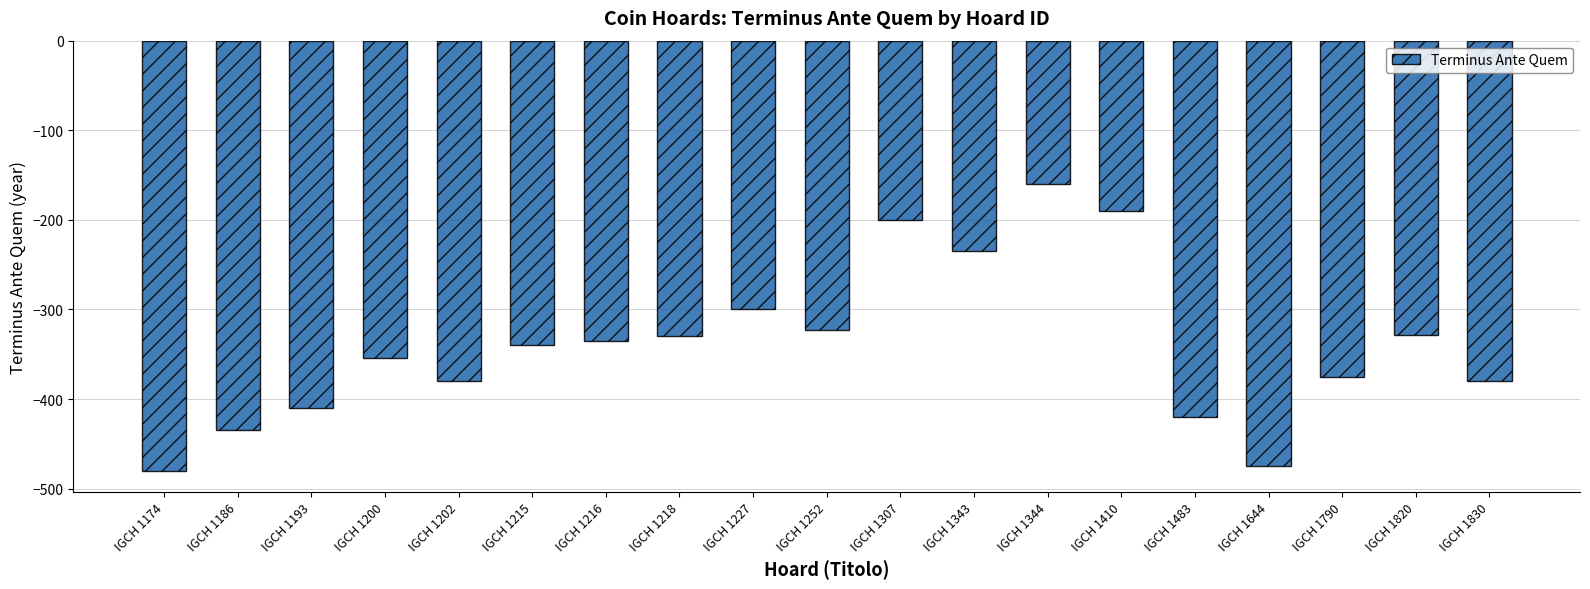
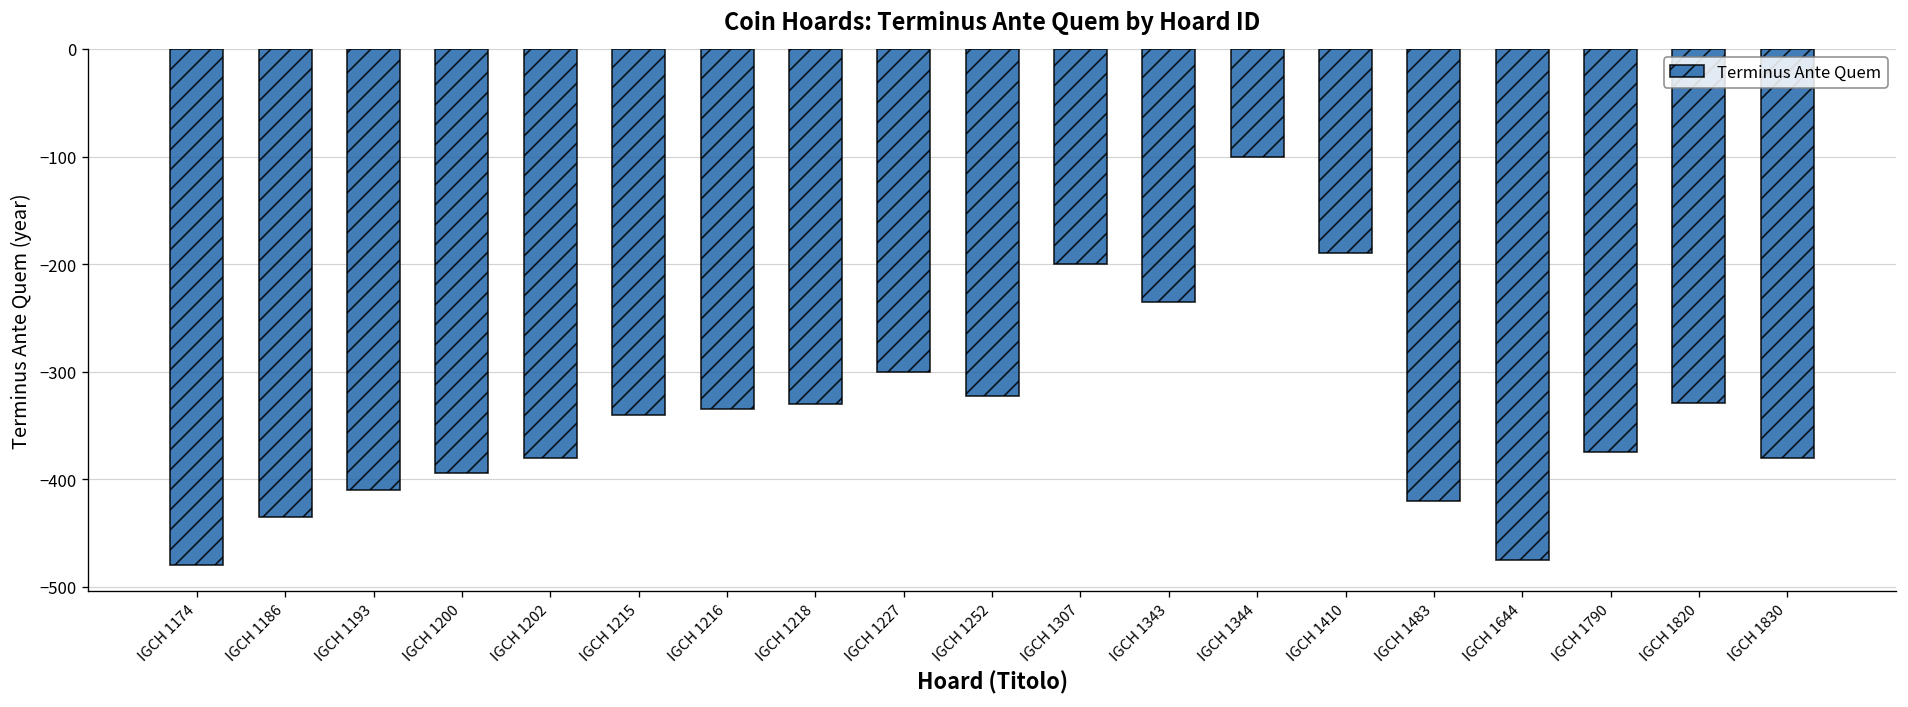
  {
    "IGCH 1174": -480,
    "IGCH 1186": -440,
    "IGCH 1193": -410,
-   "IGCH 1200": -350,
+   "IGCH 1200": -390,
    "IGCH 1202": -380,
    "IGCH 1215": -340,
    "IGCH 1216": -340,
    "IGCH 1218": -330,
    "IGCH 1227": -300,
    "IGCH 1252": -320,
    "IGCH 1307": -200,
    "IGCH 1343": -240,
-   "IGCH 1344": -160,
+   "IGCH 1344": -100,
    "IGCH 1410": -190,
    "IGCH 1483": -420,
    "IGCH 1644": -480,
    "IGCH 1790": -380,
    "IGCH 1820": -330,
    "IGCH 1830": -380
  }
